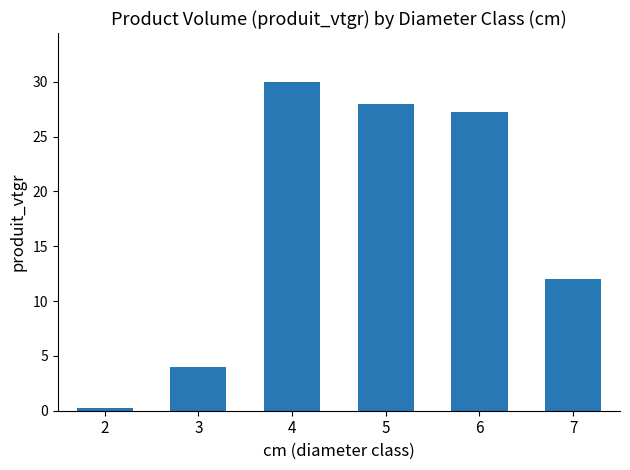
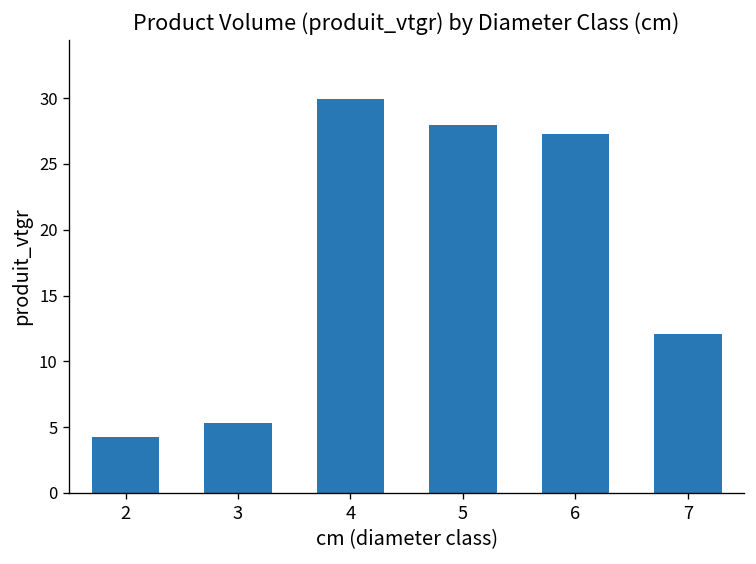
  {
-   "2": 0.2,
-   "3": 4.0,
+   "2": 4.3,
+   "3": 5.3,
    "4": 30.0,
    "5": 28.0,
    "6": 27.3,
    "7": 12.1
  }
